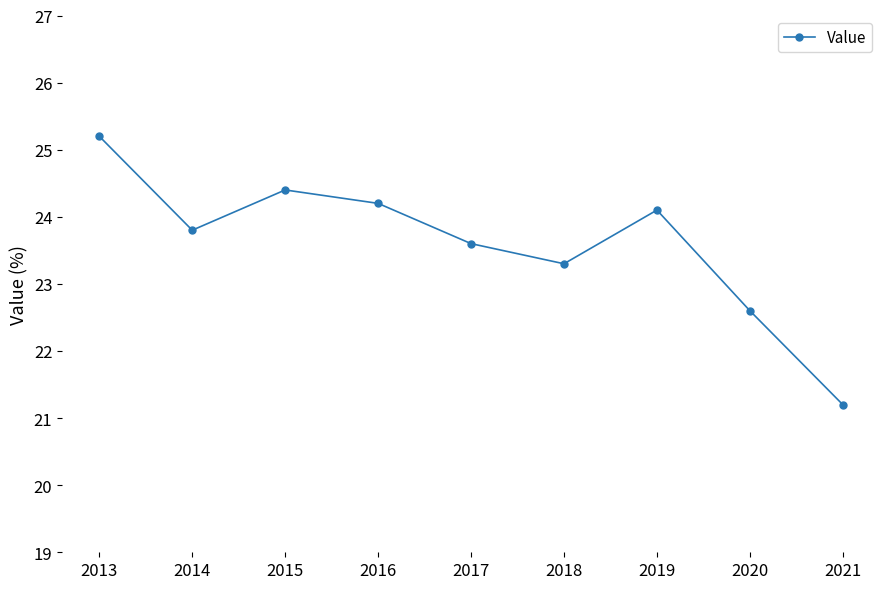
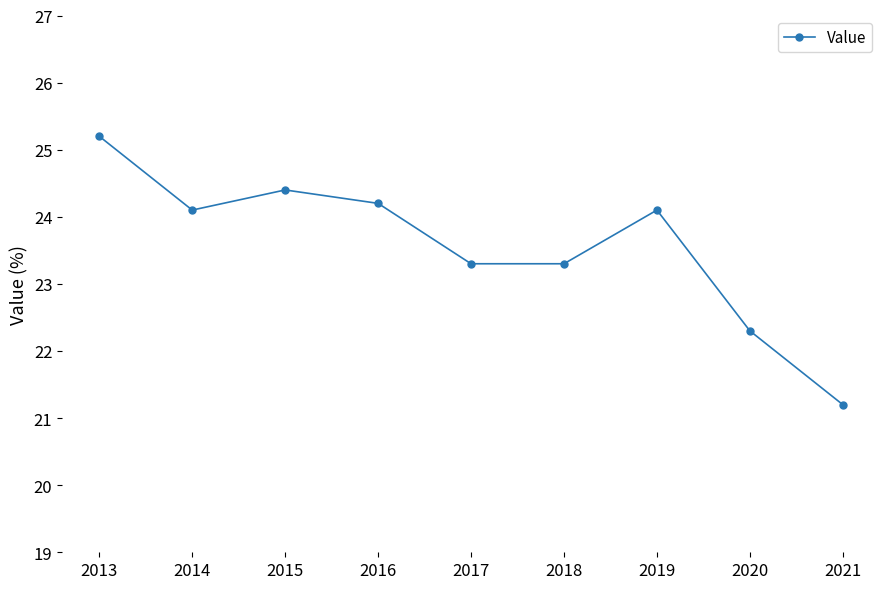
  {
    "2013": 25.2,
-   "2014": 23.8,
+   "2014": 24.1,
    "2015": 24.4,
    "2016": 24.2,
-   "2017": 23.6,
+   "2017": 23.3,
    "2018": 23.3,
    "2019": 24.1,
-   "2020": 22.6,
+   "2020": 22.3,
    "2021": 21.2
  }
